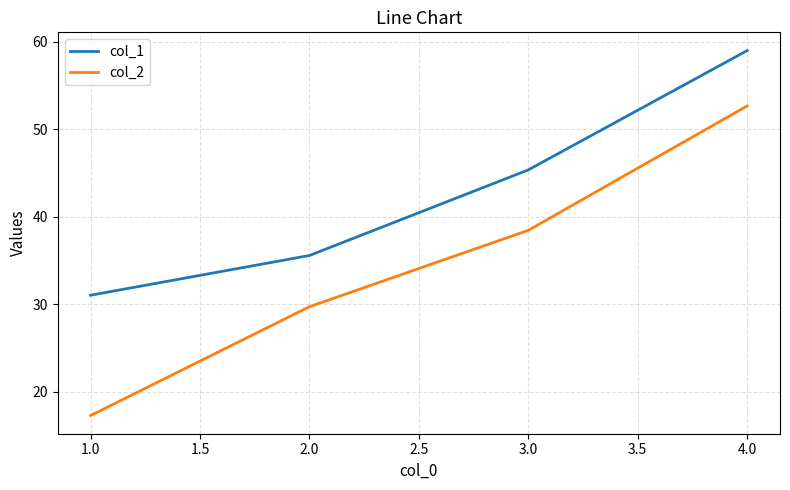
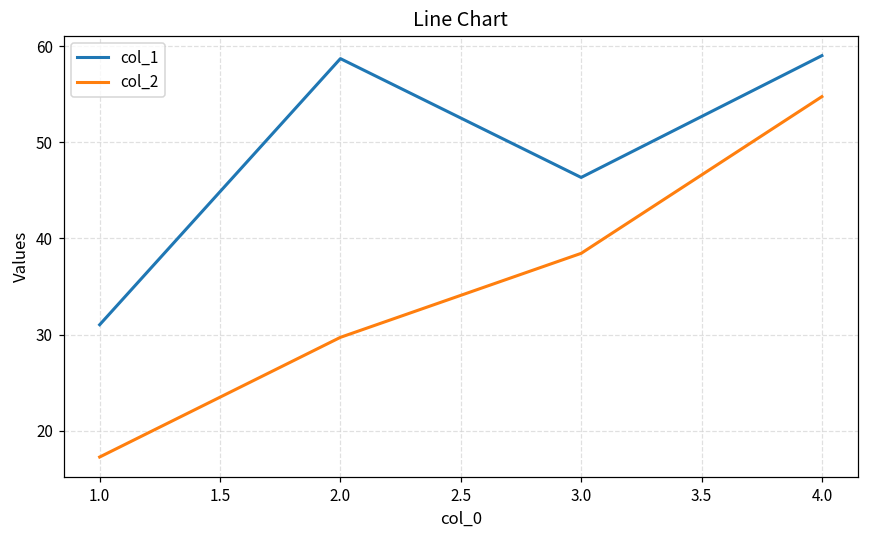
  {
    "col_1": {
      "1.0": 31,
-     "2.0": 36,
-     "3.0": 45,
+     "2.0": 59,
+     "3.0": 46,
      "4.0": 59
    },
    "col_2": {
      "1.0": 17,
      "2.0": 30,
      "3.0": 38,
-     "4.0": 53
+     "4.0": 55
    }
  }
